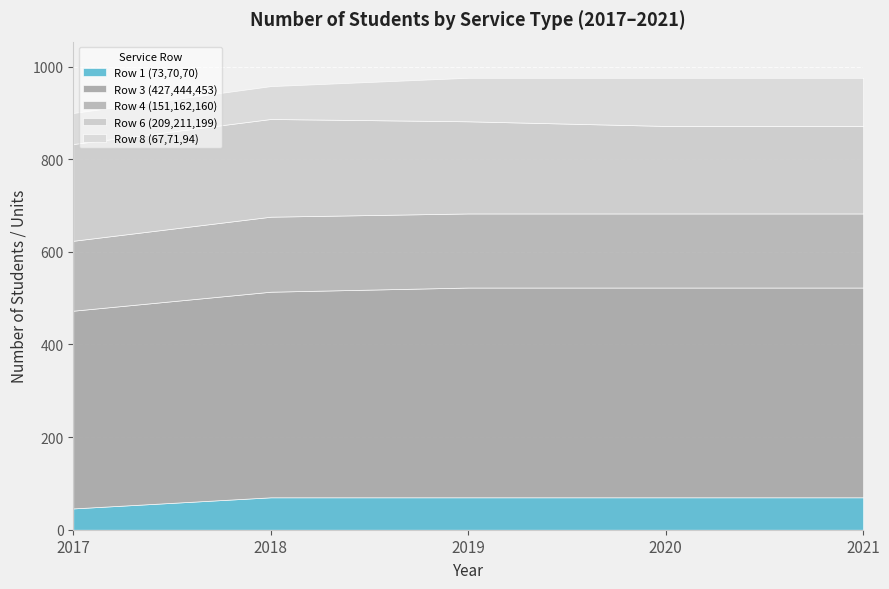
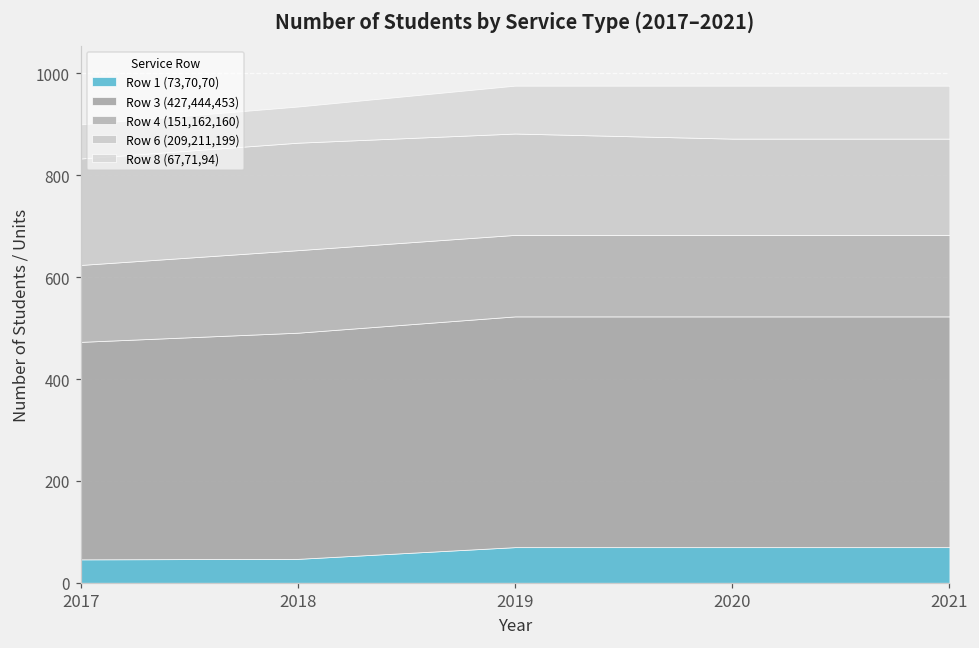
  {
    "Row 1 (73,70,70)": {
      "2017": 50,
-     "2018": 70,
+     "2018": 50,
      "2019": 70,
      "2020": 70,
      "2021": 70
    }
  }
